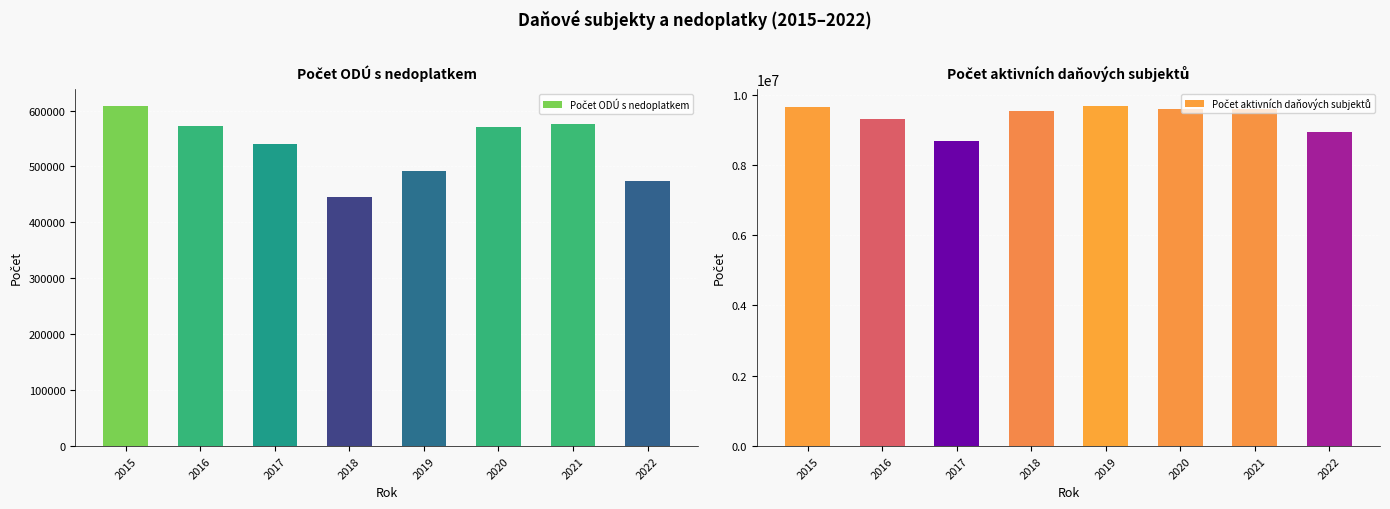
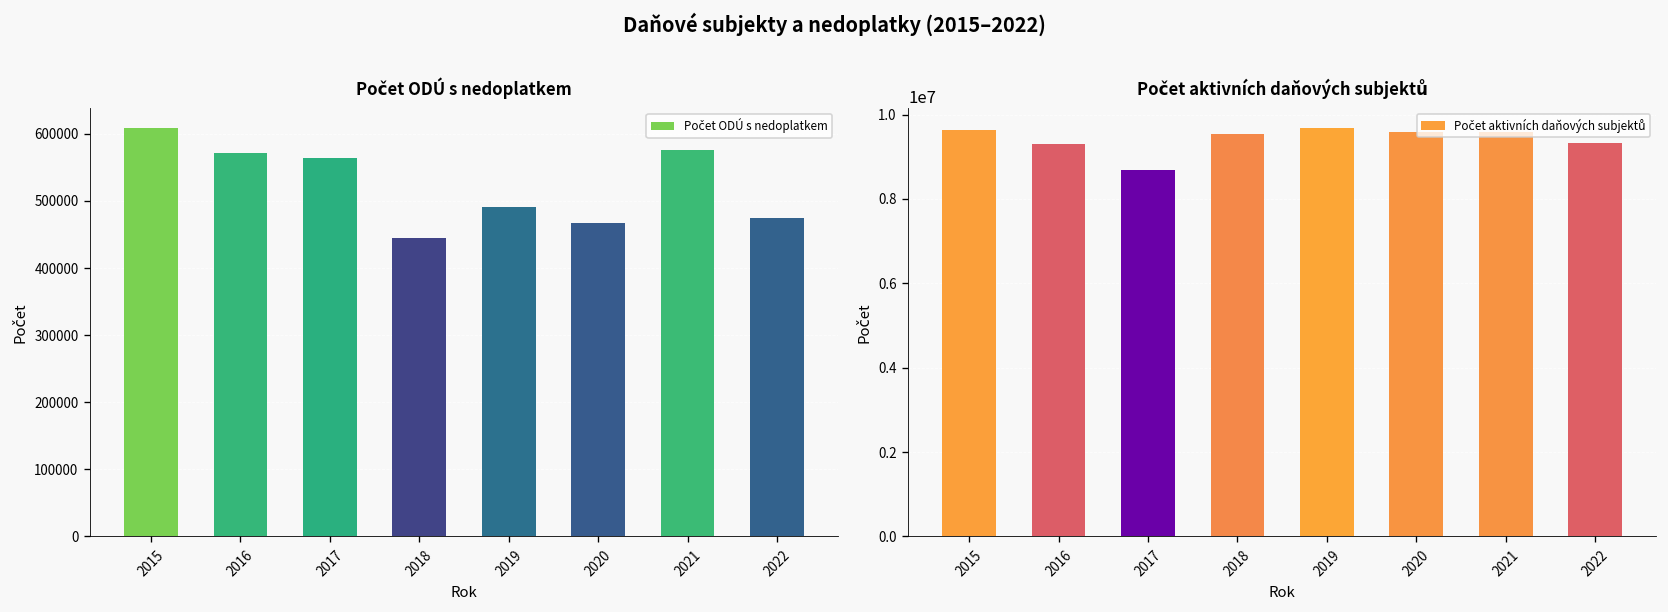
  {
    "Počet ODÚ s nedoplatkem": {
      "2015": 610000,
      "2016": 570000,
-     "2017": 540000,
+     "2017": 560000,
      "2018": 440000,
      "2019": 490000,
-     "2020": 570000,
+     "2020": 470000,
      "2021": 580000,
      "2022": 470000
    },
    "Počet aktivních daňových subjektů": {
      "2015": 9600000,
      "2016": 9300000,
      "2017": 8700000,
      "2018": 9500000,
      "2019": 9700000,
      "2020": 9600000,
-     "2022": 8900000
+     "2022": 9300000
    }
  }
